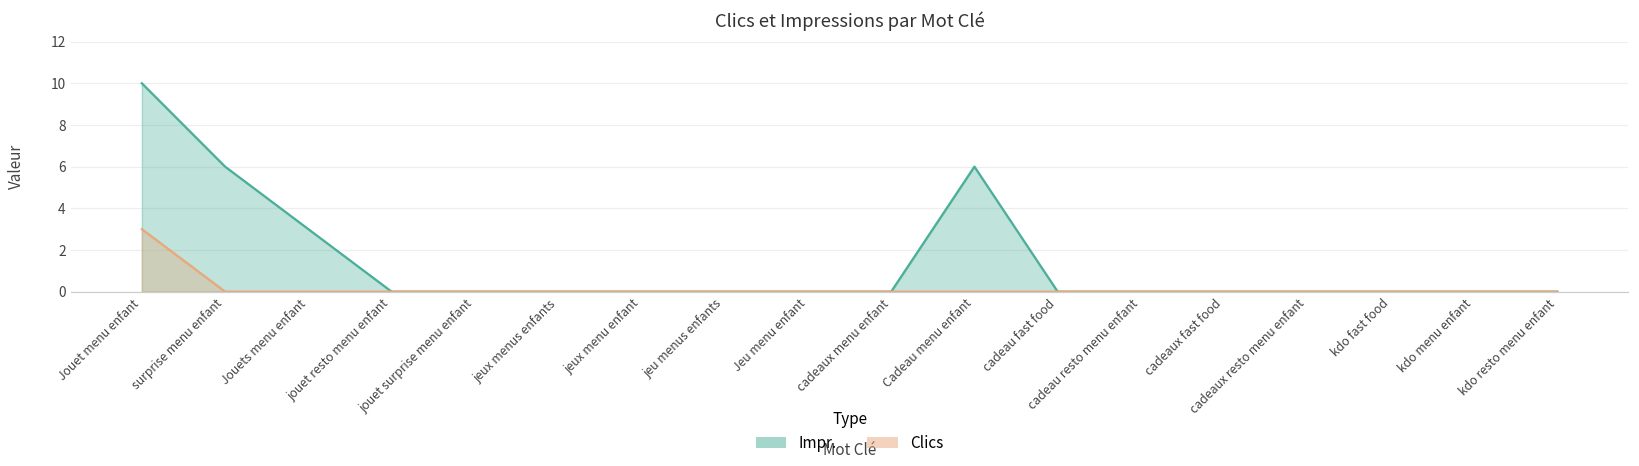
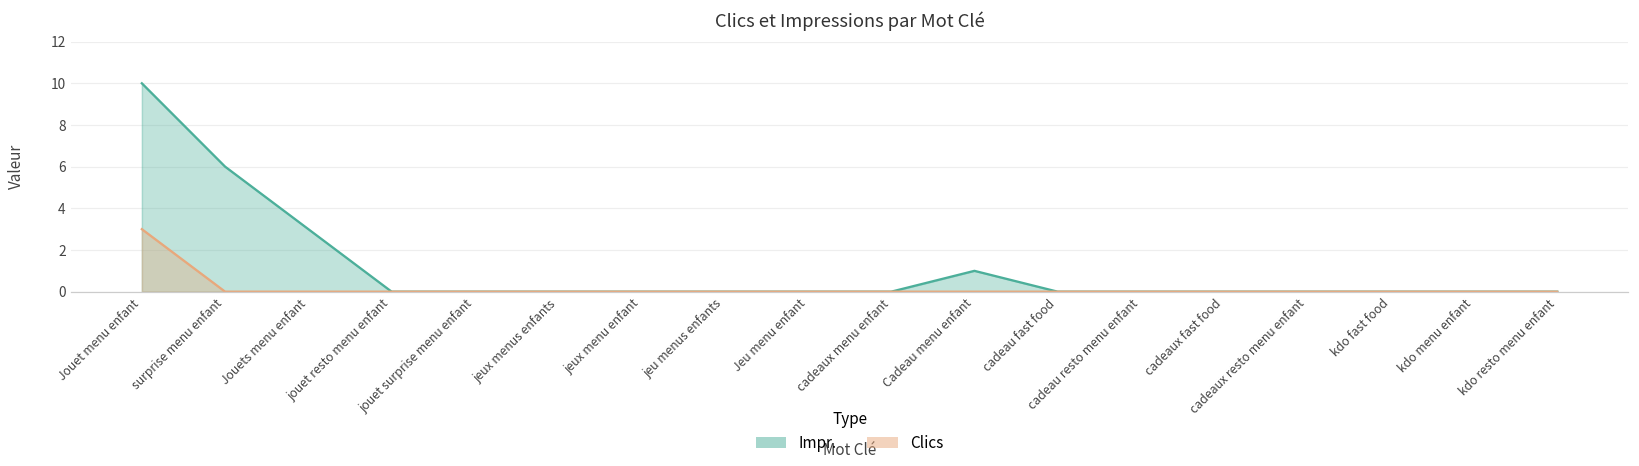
  {
    "Impr.": {
      "Jouet menu enfant": 10,
      "surprise menu enfant": 6,
      "Jouets menu enfant": 3,
-     "Cadeau menu enfant": 6
+     "Cadeau menu enfant": 1
    },
    "Clics": {
      "Jouet menu enfant": 3,
      "surprise menu enfant": 0,
      "Jouets menu enfant": 0,
      "Cadeau menu enfant": 0
    }
  }
